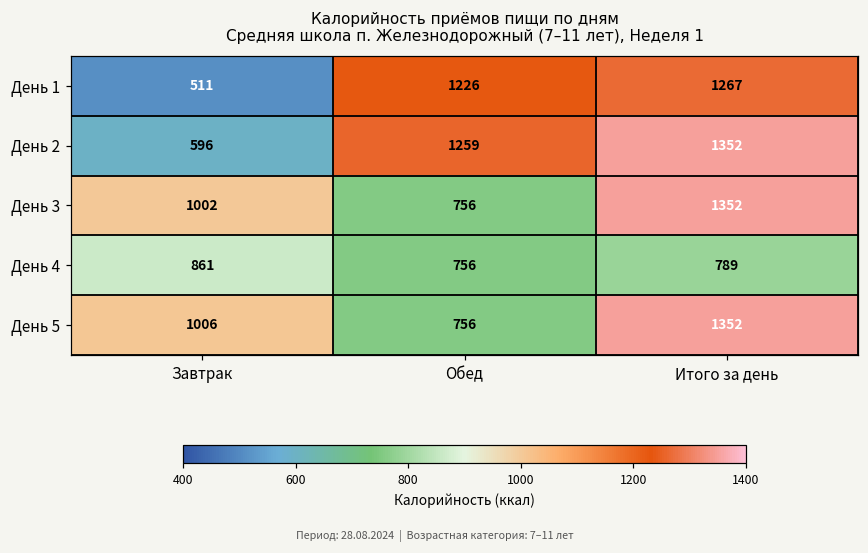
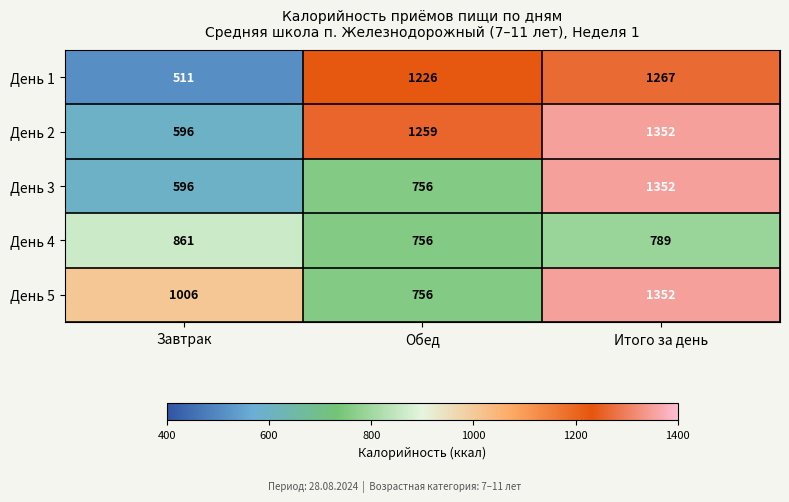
  {
    "День 1": {
      "Завтрак": 511,
      "Обед": 1226,
      "Итого за день": 1267
    },
    "День 2": {
      "Завтрак": 596,
      "Обед": 1259,
      "Итого за день": 1352
    },
    "День 3": {
-     "Завтрак": 1002,
+     "Завтрак": 596,
      "Обед": 756,
      "Итого за день": 1352
    },
    "День 4": {
      "Завтрак": 861,
      "Обед": 756,
      "Итого за день": 789
    },
    "День 5": {
      "Завтрак": 1006,
      "Обед": 756,
      "Итого за день": 1352
    }
  }
